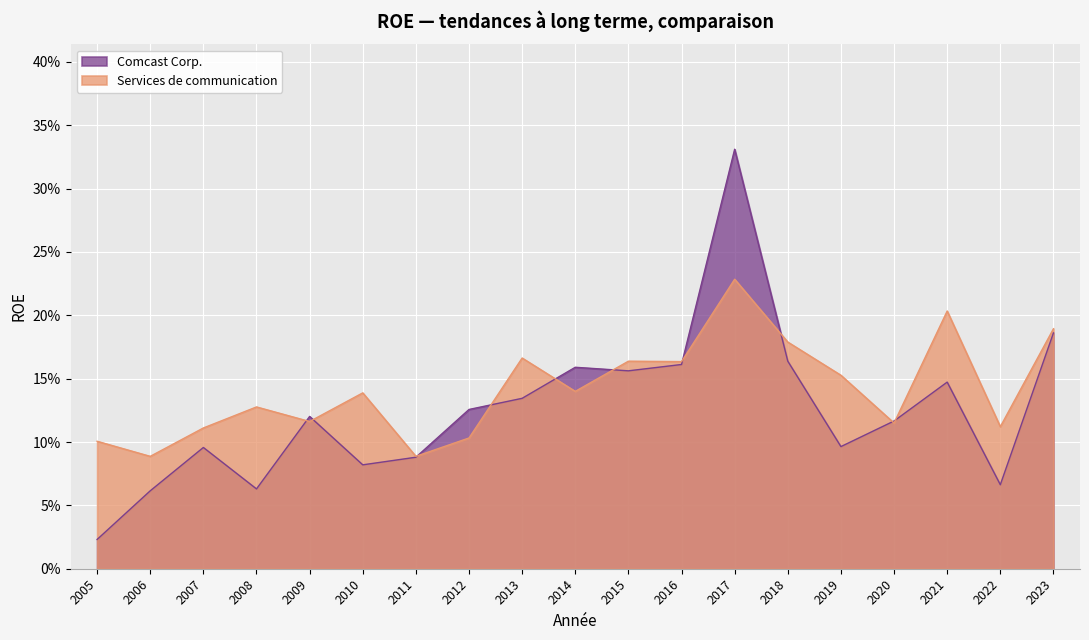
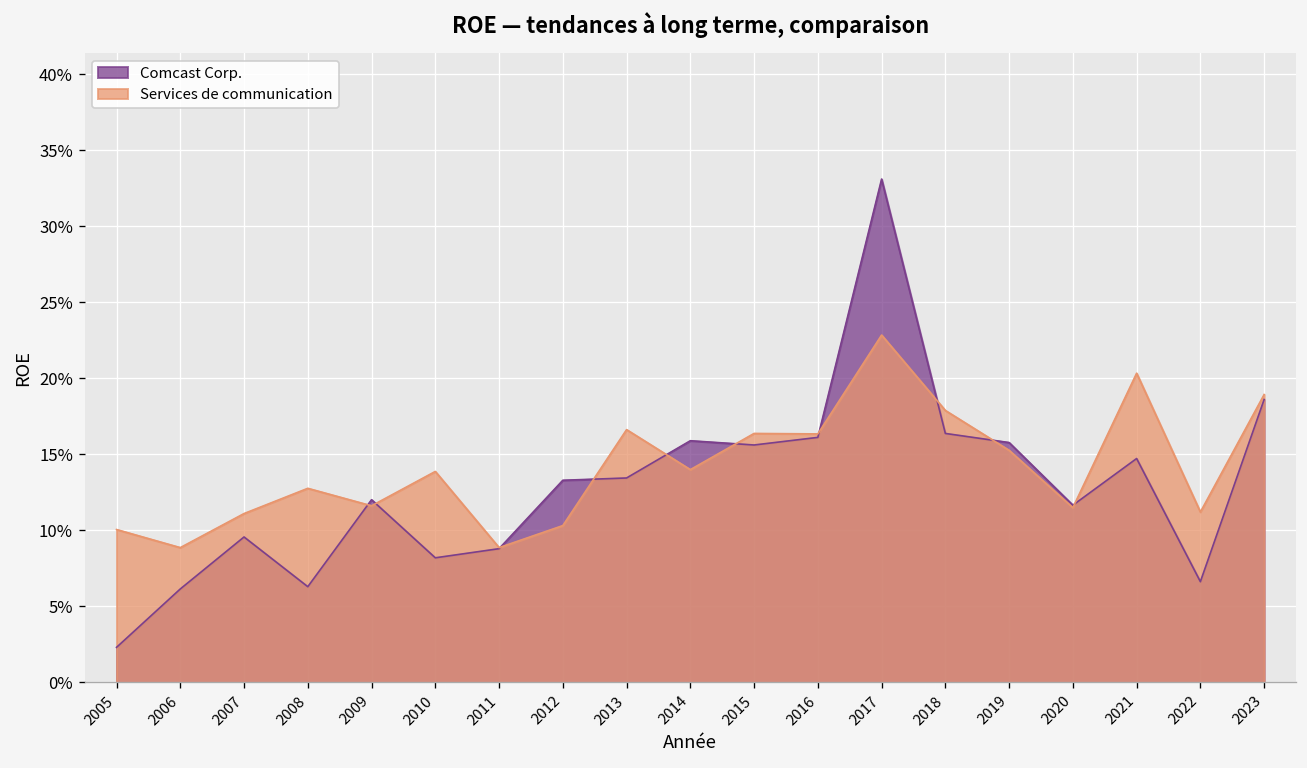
  {
    "Comcast Corp.": {
      "2005": "2.3%",
      "2006": "6.2%",
      "2007": "9.6%",
      "2008": "6.3%",
      "2009": "12.0%",
      "2010": "8.2%",
-     "2012": "12.6%",
+     "2012": "13.3%",
      "2013": "13.5%",
      "2014": "15.9%",
      "2015": "15.6%",
      "2016": "16.1%",
      "2017": "33.1%",
      "2018": "16.4%",
-     "2019": "9.6%",
+     "2019": "15.8%",
      "2021": "14.7%",
      "2022": "6.6%",
      "2023": "18.6%"
    },
    "Services de communication": {
      "2005": "10.1%",
      "2006": "8.9%",
      "2007": "11.1%",
      "2008": "12.8%",
      "2009": "11.6%",
      "2010": "13.9%",
      "2012": "10.3%",
      "2013": "16.6%",
      "2014": "14.0%",
      "2015": "16.4%",
      "2016": "16.4%",
      "2017": "22.9%",
      "2018": "17.9%",
      "2019": "15.3%",
      "2021": "20.3%",
      "2022": "11.2%",
      "2023": "18.9%"
    }
  }
